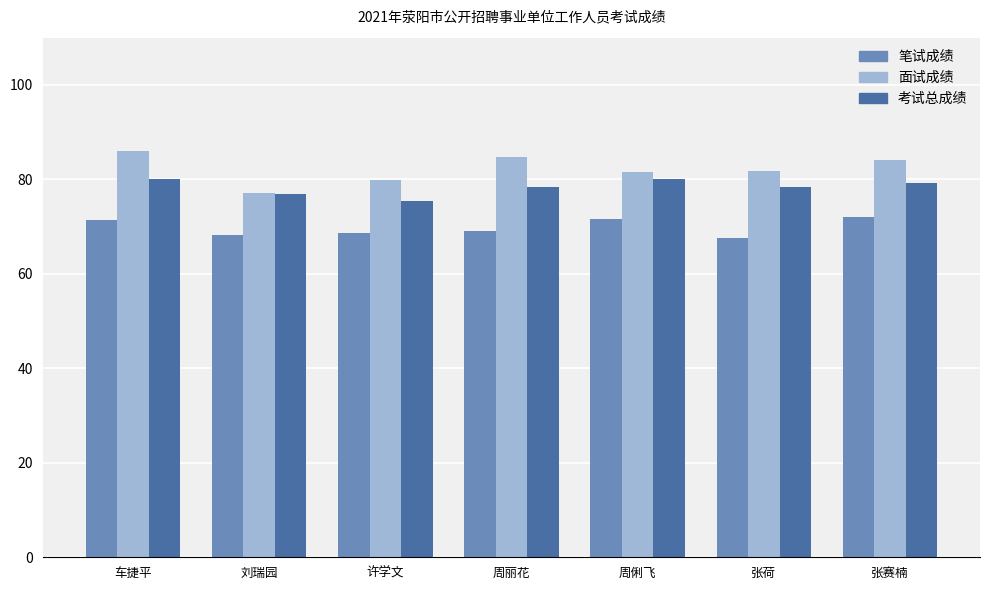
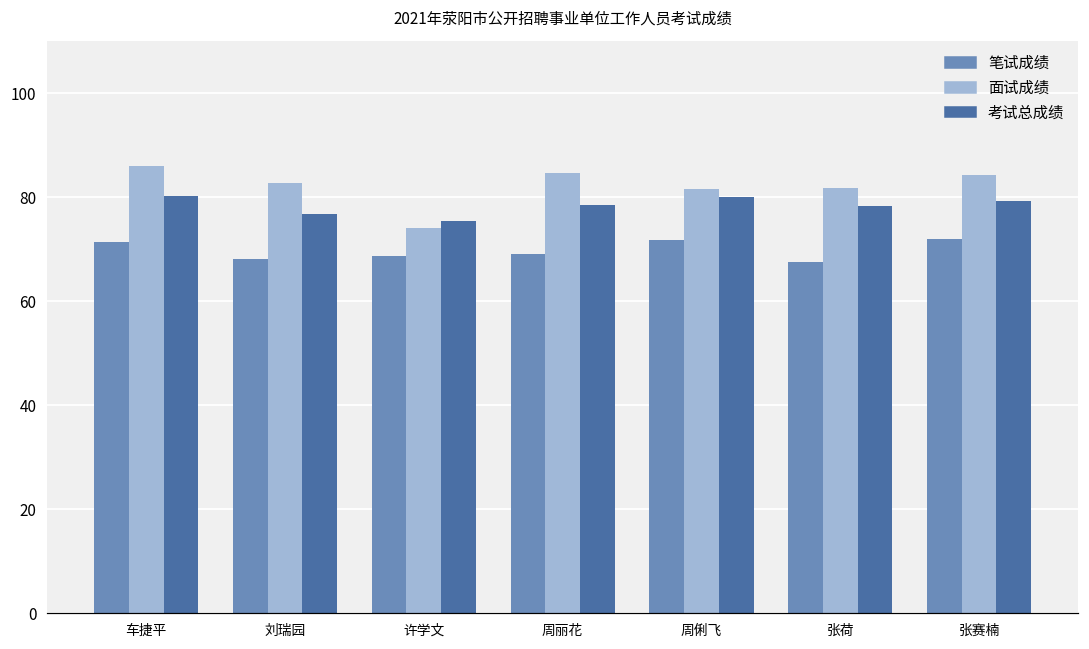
  {
    "面试成绩": {
      "车捷平": 86,
-     "刘瑞园": 77,
-     "许学文": 80,
+     "刘瑞园": 83,
+     "许学文": 74,
      "周丽花": 85,
      "周俐飞": 82,
      "张荷": 82,
      "张赛楠": 84
    }
  }
